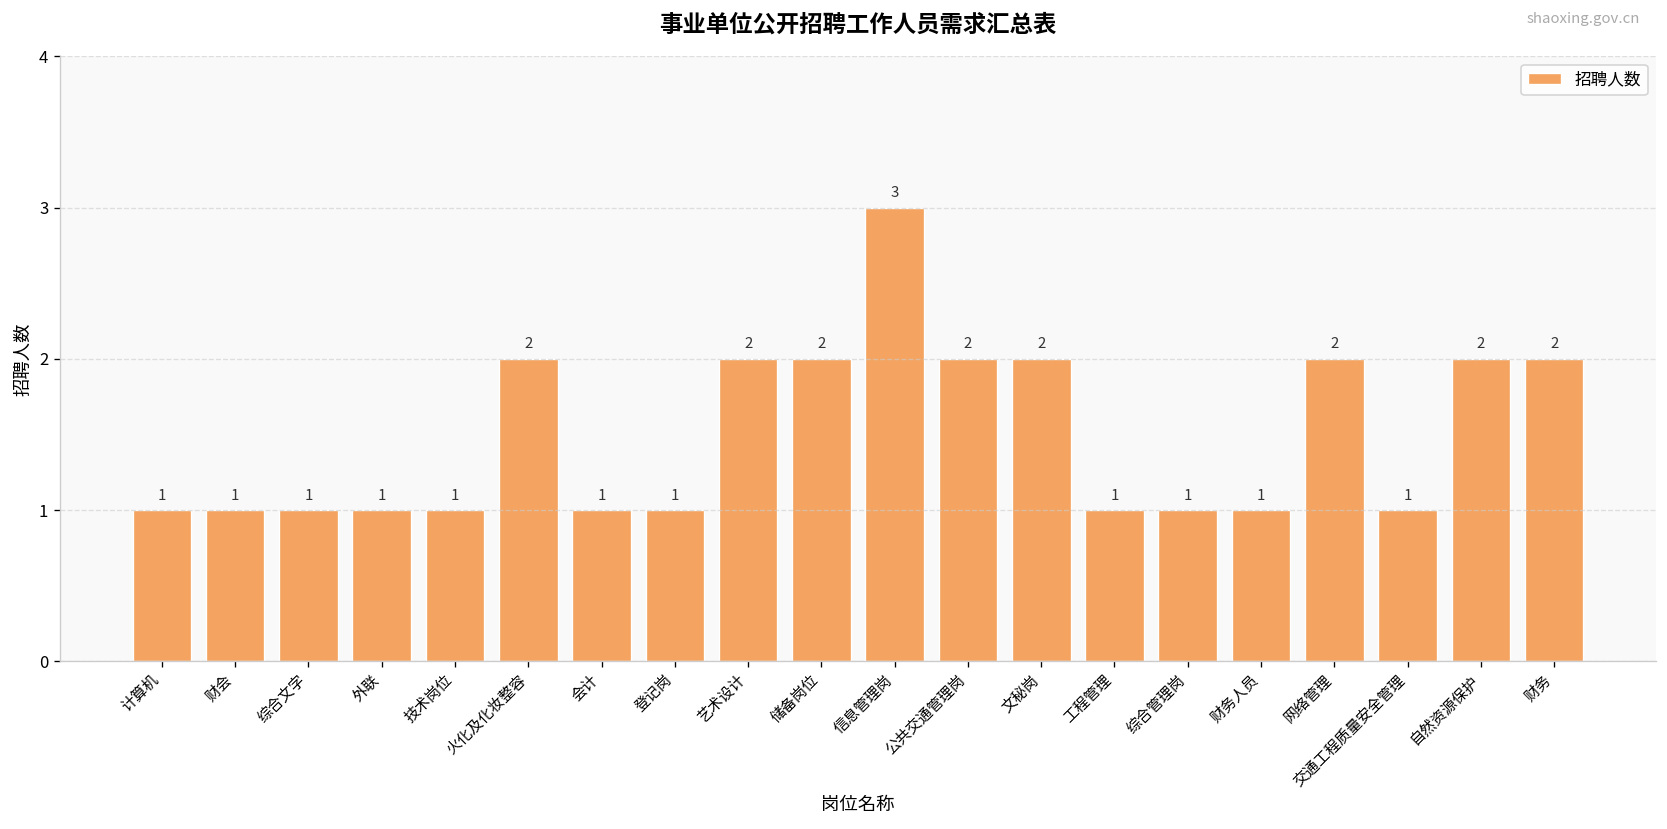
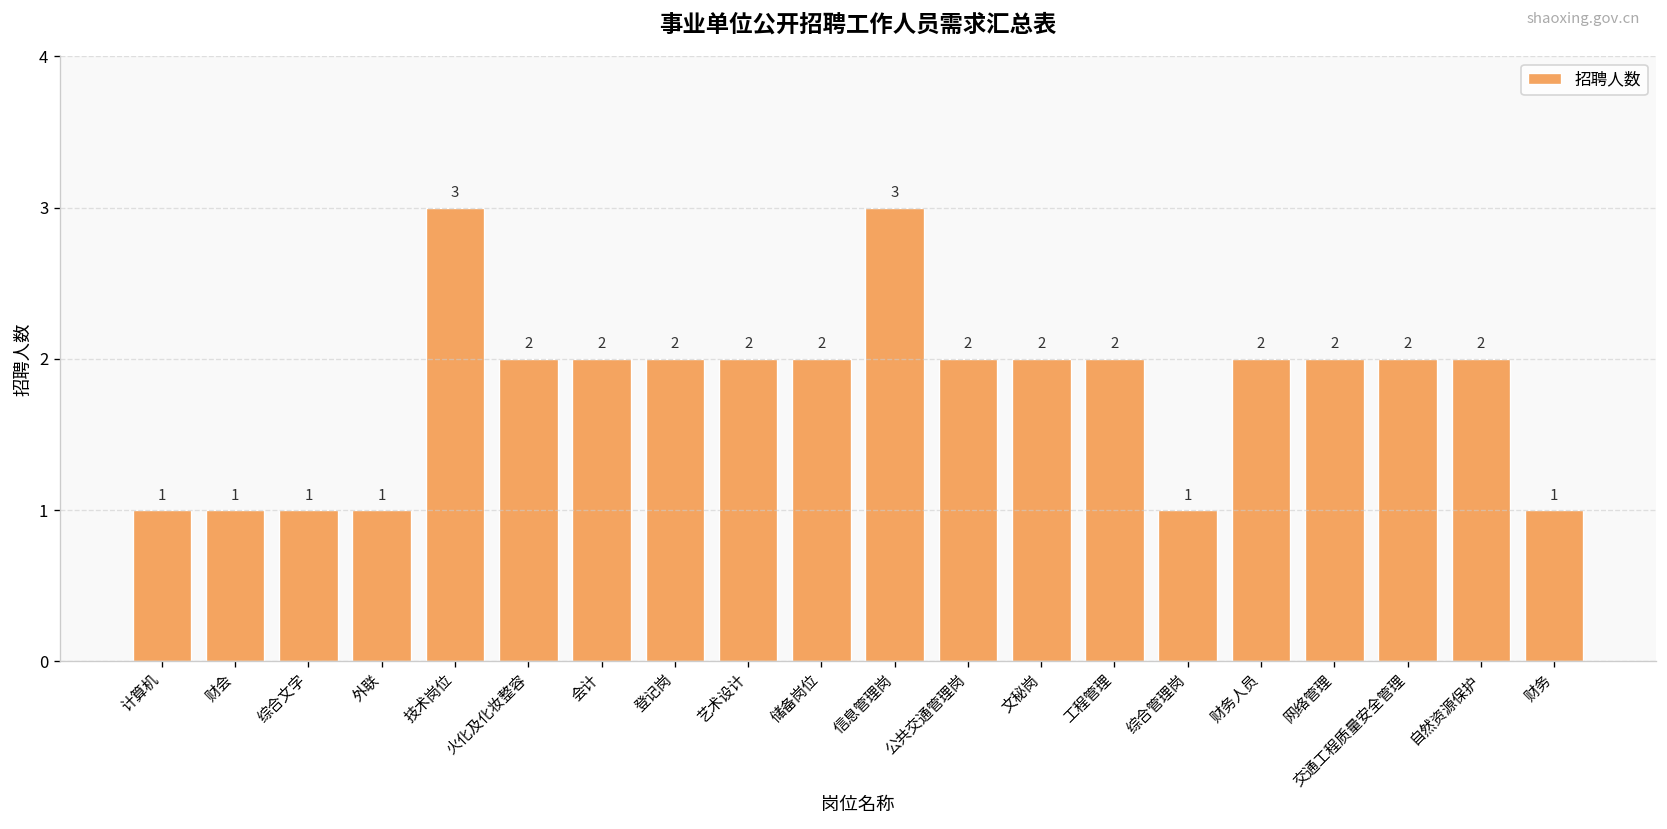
  {
    "计算机": 1,
    "财会": 1,
    "综合文字": 1,
    "外联": 1,
-   "技术岗位": 1,
+   "技术岗位": 3,
    "火化及化妆整容": 2,
-   "会计": 1,
-   "登记岗": 1,
+   "会计": 2,
+   "登记岗": 2,
    "艺术设计": 2,
    "储备岗位": 2,
    "信息管理岗": 3,
    "公共交通管理岗": 2,
    "文秘岗": 2,
-   "工程管理": 1,
+   "工程管理": 2,
    "综合管理岗": 1,
-   "财务人员": 1,
+   "财务人员": 2,
    "网络管理": 2,
-   "交通工程质量安全管理": 1,
+   "交通工程质量安全管理": 2,
    "自然资源保护": 2,
-   "财务": 2
+   "财务": 1
  }
